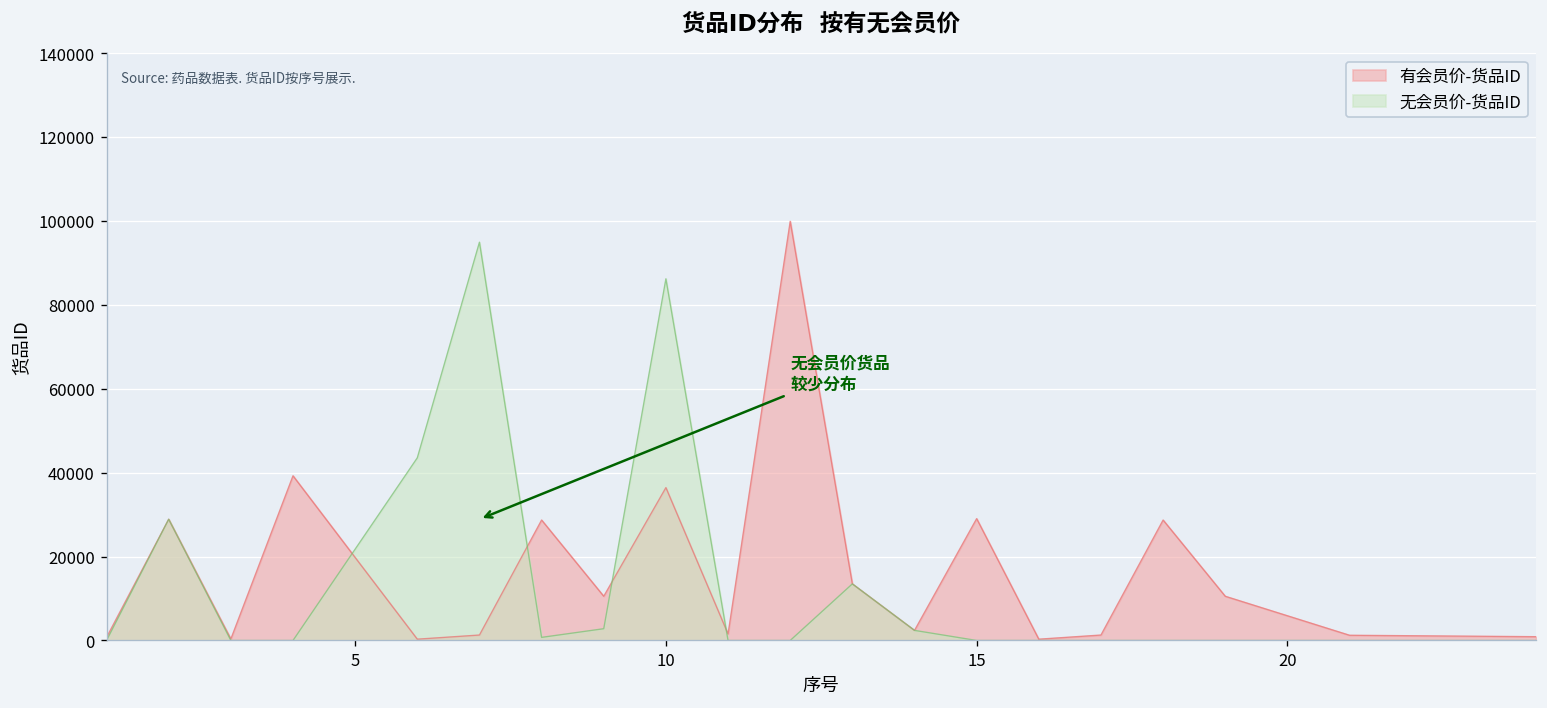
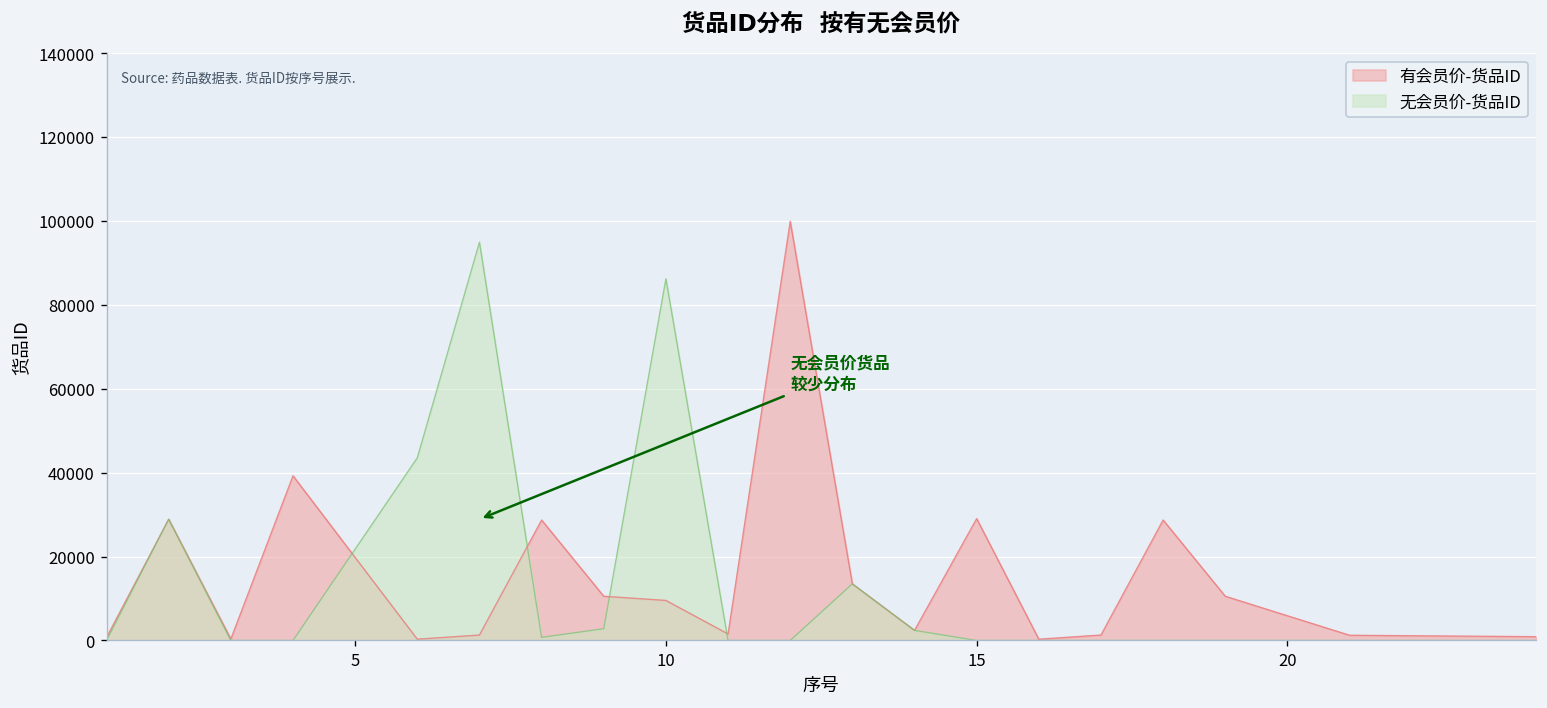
  {
    "有会员价-货品ID": {
-     "10": 36000,
+     "10": 10000,
      "15": 29000
    },
    "无会员价-货品ID": {
      "10": 86000,
      "15": 0
    }
  }
